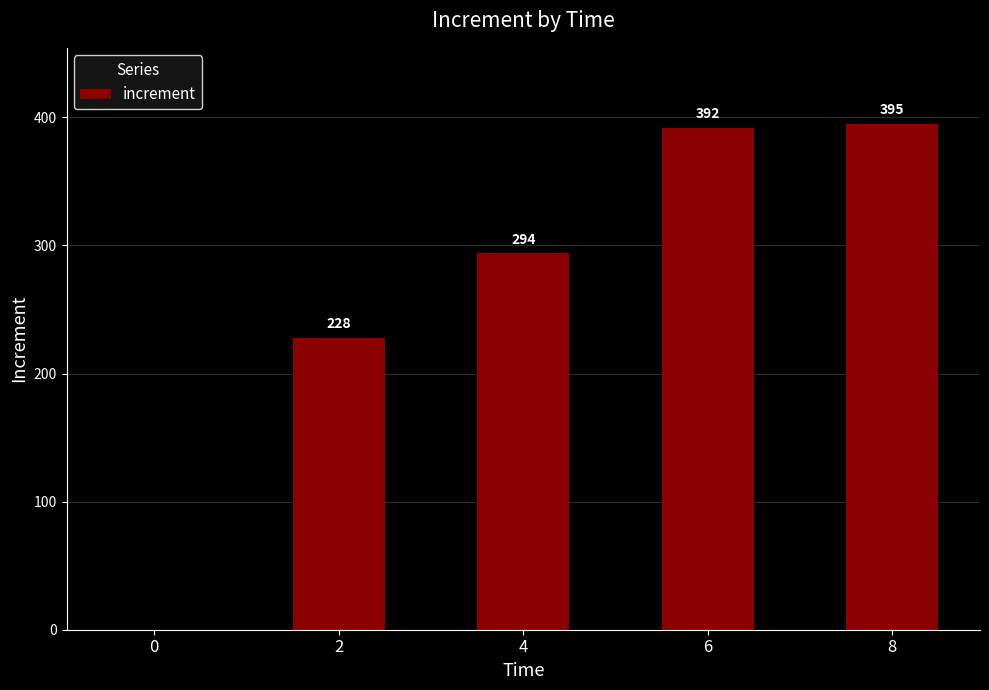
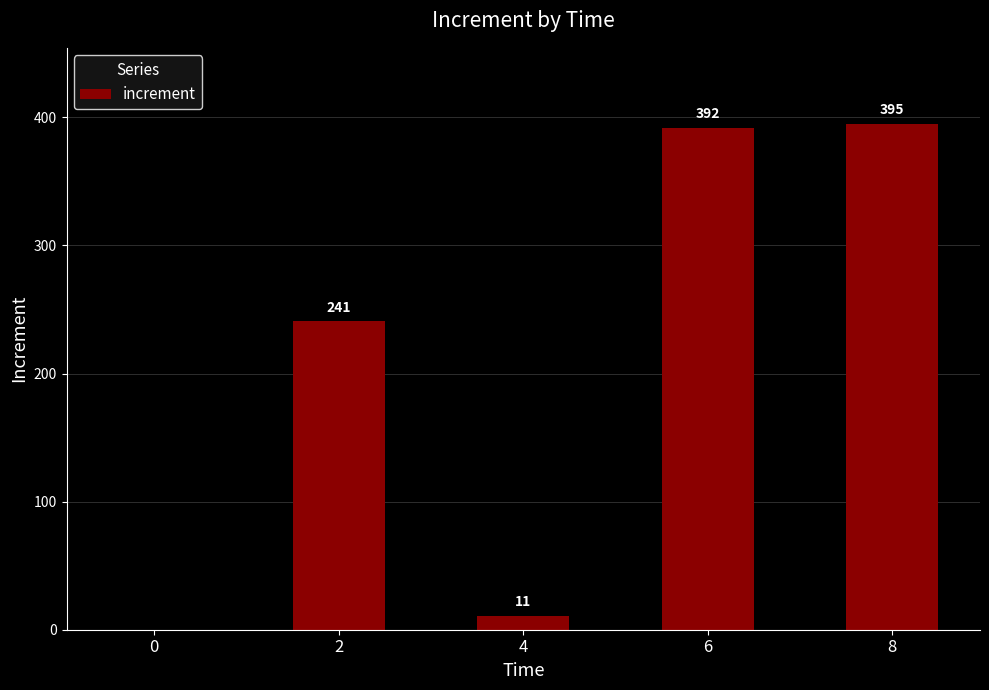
  {
-   "2": 228,
-   "4": 294,
+   "2": 241,
+   "4": 11,
    "6": 392,
    "8": 395
  }
